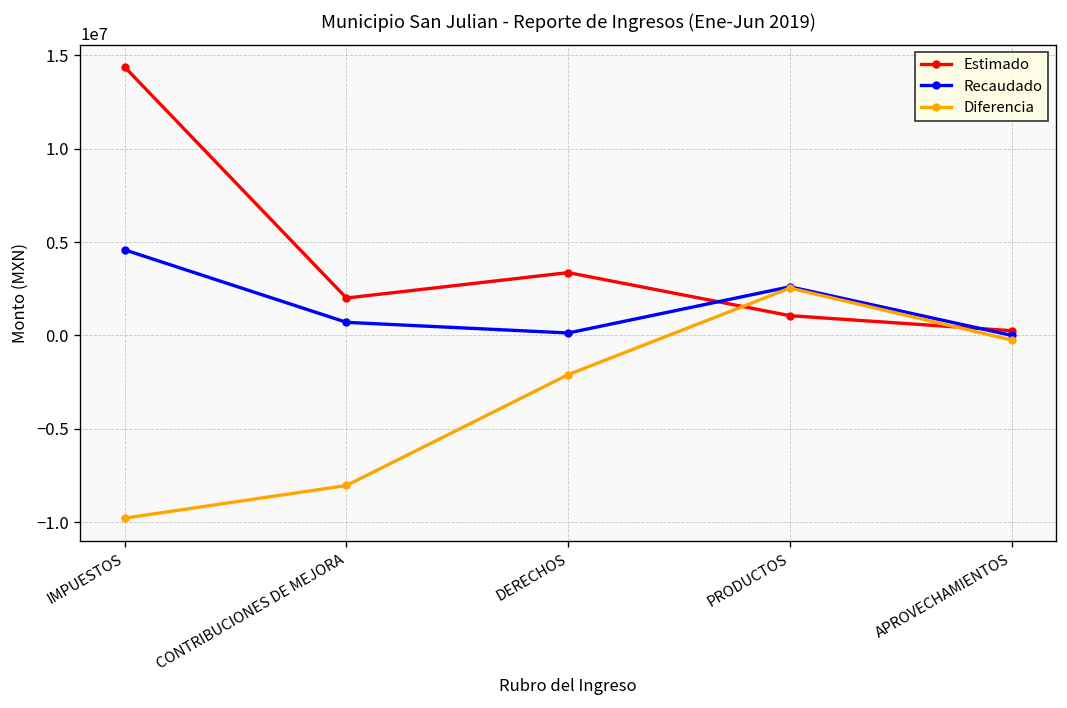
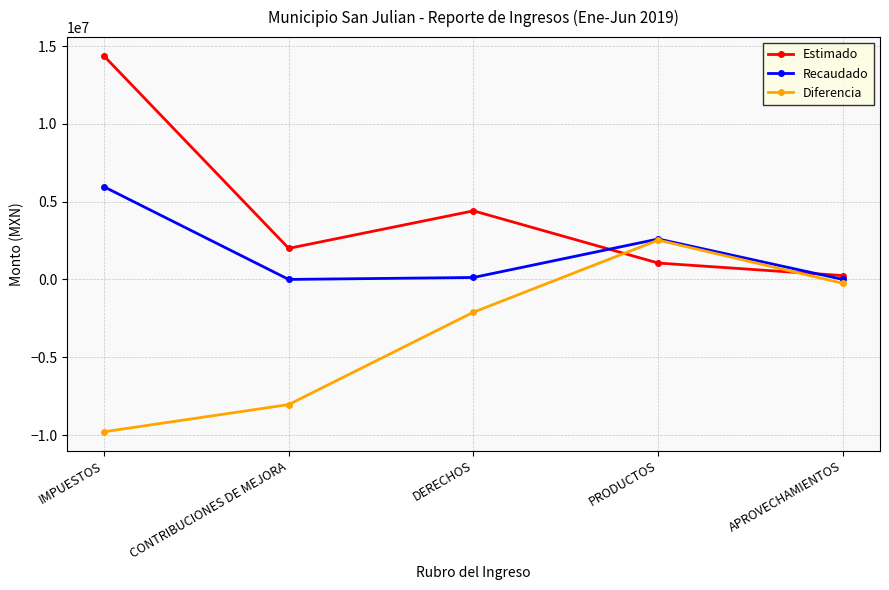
  {
    "Estimado": {
      "IMPUESTOS": 14400000,
      "CONTRIBUCIONES DE MEJORA": 2000000,
-     "DERECHOS": 3400000,
+     "DERECHOS": 4400000,
      "PRODUCTOS": 1100000,
      "APROVECHAMIENTOS": 300000
    },
    "Recaudado": {
-     "IMPUESTOS": 4600000,
-     "CONTRIBUCIONES DE MEJORA": 700000,
+     "IMPUESTOS": 6000000,
+     "CONTRIBUCIONES DE MEJORA": 0,
      "DERECHOS": 100000,
      "APROVECHAMIENTOS": 0
    },
    "Diferencia": {
      "IMPUESTOS": -9800000,
      "CONTRIBUCIONES DE MEJORA": -8000000,
      "DERECHOS": -2100000,
      "APROVECHAMIENTOS": -300000
    }
  }
